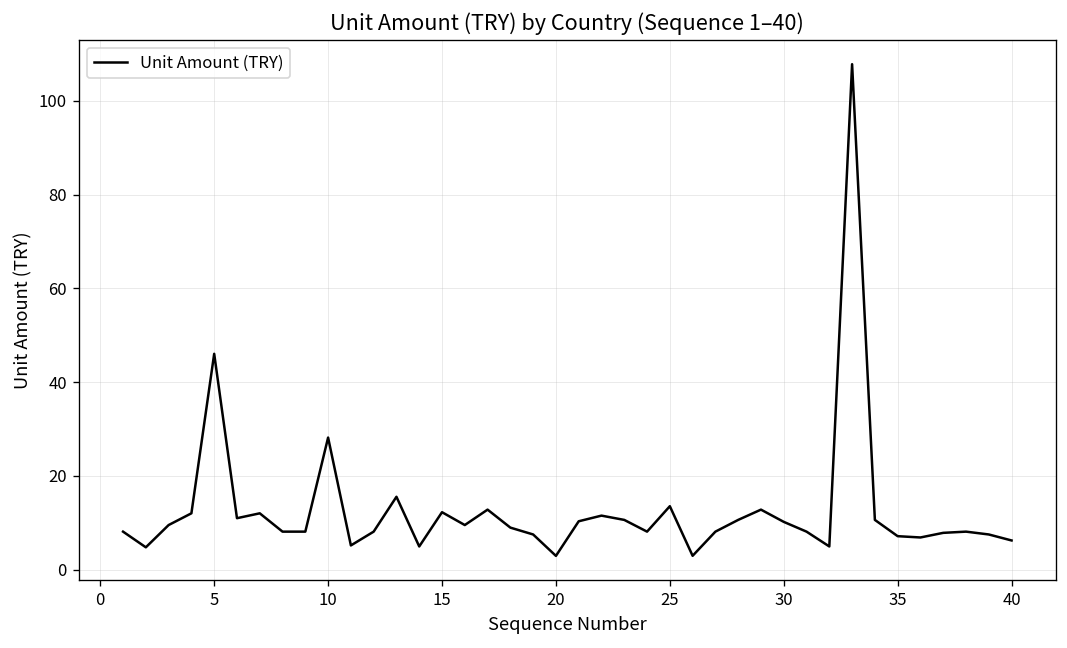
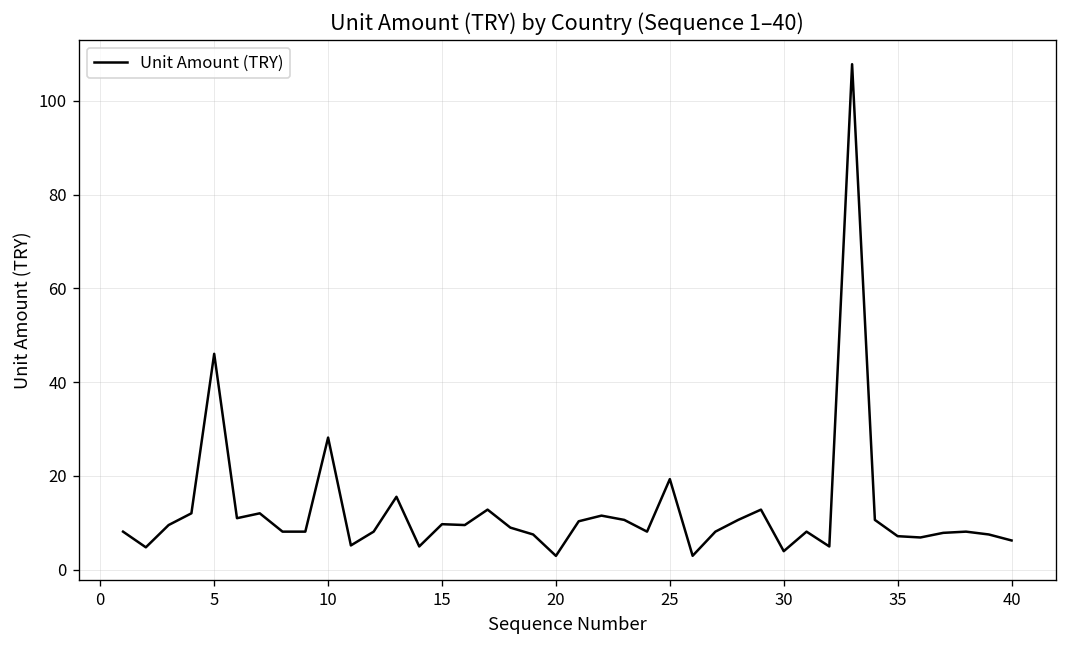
  {
    "5": 46,
    "10": 28,
-   "15": 12,
+   "15": 10,
    "20": 3,
-   "25": 14,
-   "30": 10,
+   "25": 19,
+   "30": 4,
    "35": 7,
    "40": 6
  }
